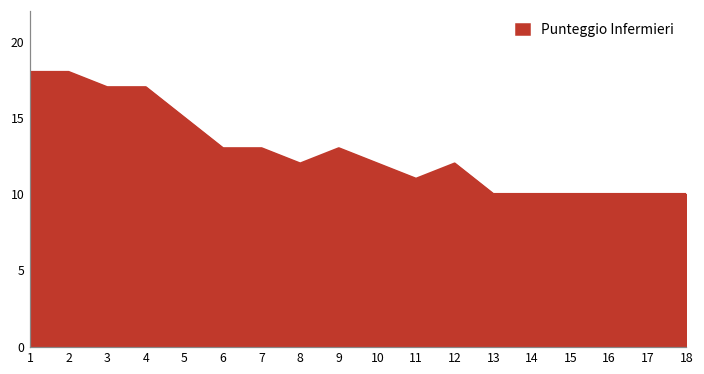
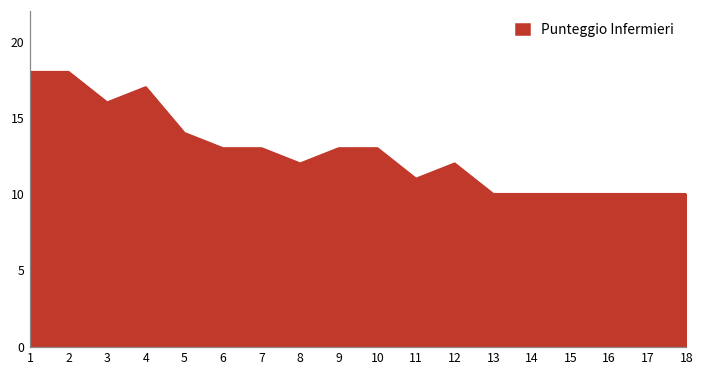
  {
    "1": 18,
    "2": 18,
-   "3": 17,
+   "3": 16,
    "4": 17,
-   "5": 15,
+   "5": 14,
    "6": 13,
    "7": 13,
    "8": 12,
    "9": 13,
-   "10": 12,
+   "10": 13,
    "11": 11,
    "12": 12,
    "13": 10,
    "14": 10,
    "15": 10,
    "16": 10,
    "17": 10,
    "18": 10
  }
